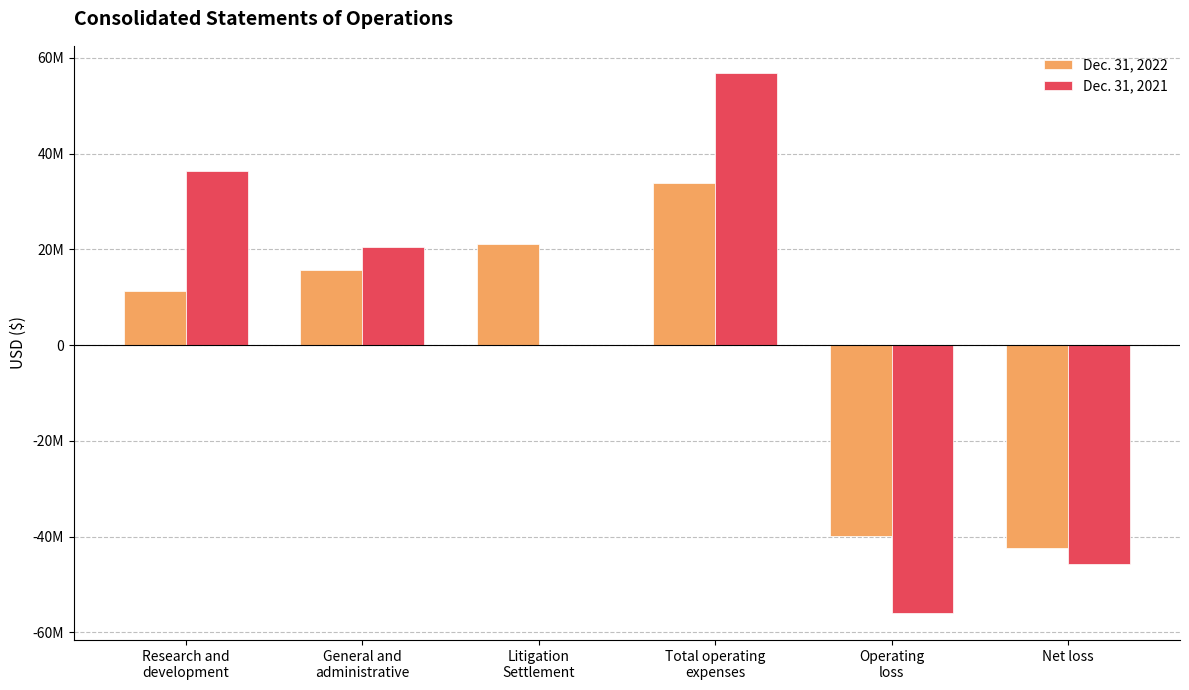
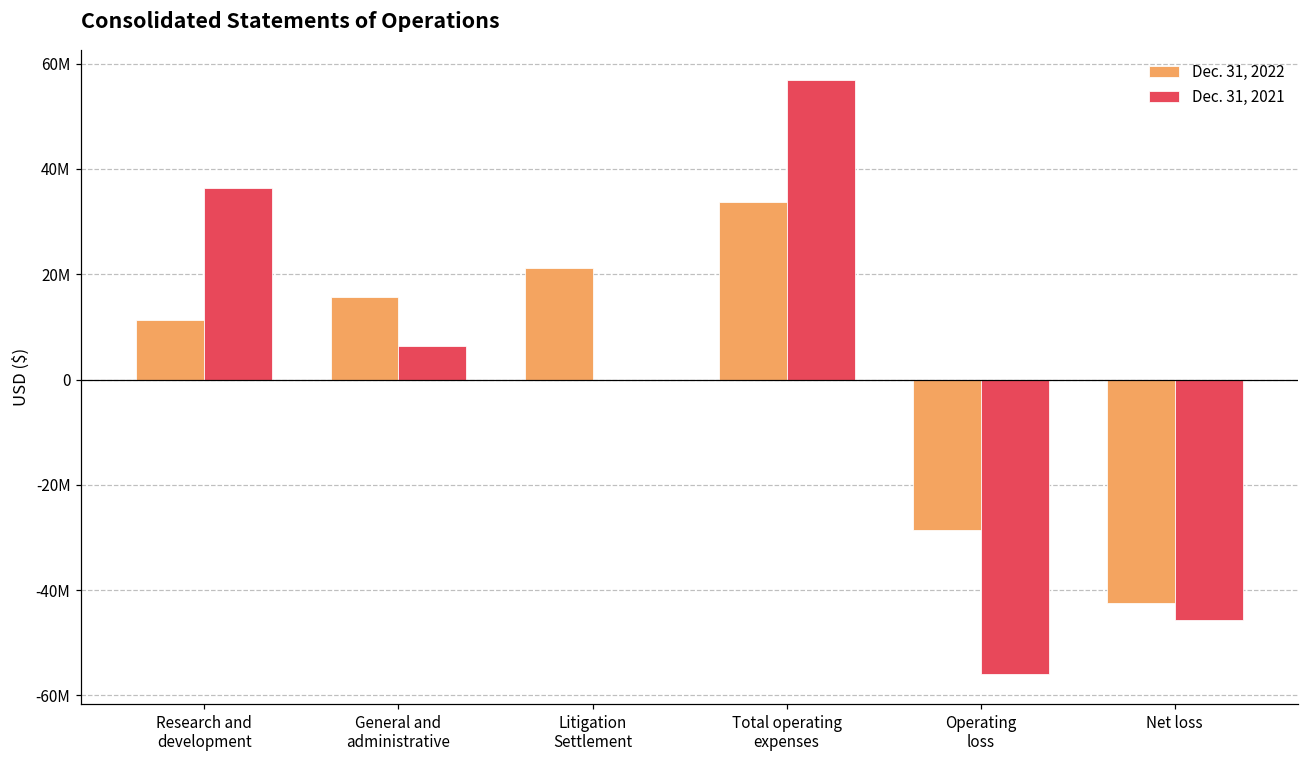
  {
    "Dec. 31, 2022": {
      "Research and development": 11000000,
      "General and administrative": 16000000,
      "Litigation Settlement": 21000000,
      "Total operating expenses": 34000000,
-     "Operating loss": -40000000,
+     "Operating loss": -29000000,
      "Net loss": -42000000
    },
    "Dec. 31, 2021": {
      "Research and development": 36000000,
-     "General and administrative": 20000000,
+     "General and administrative": 6000000,
      "Litigation Settlement": 0,
      "Total operating expenses": 57000000,
      "Operating loss": -56000000,
      "Net loss": -46000000
    }
  }
